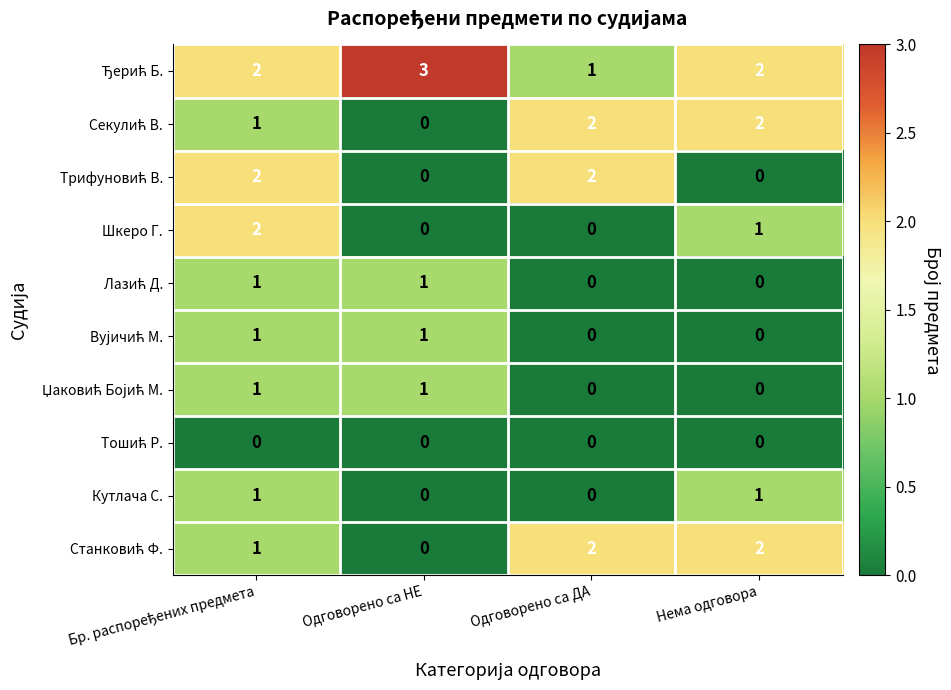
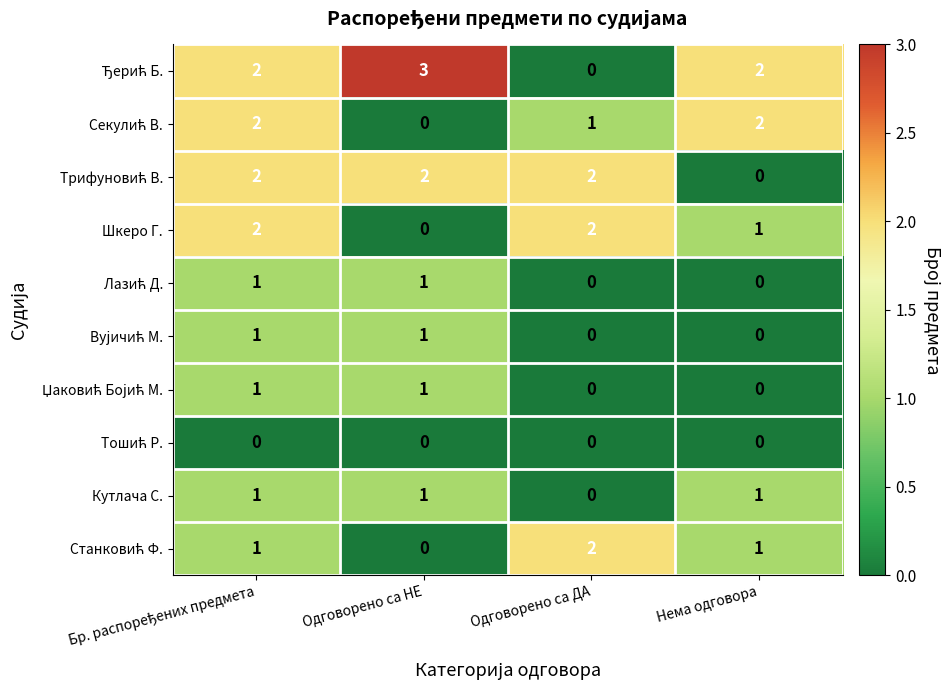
  {
    "Ђерић Б.": {
      "Бр. распоређених предмета": 2,
      "Одговорено са НЕ": 3,
-     "Одговорено са ДА": 1,
+     "Одговорено са ДА": 0,
      "Нема одговора": 2
    },
    "Секулић В.": {
-     "Бр. распоређених предмета": 1,
+     "Бр. распоређених предмета": 2,
      "Одговорено са НЕ": 0,
-     "Одговорено са ДА": 2,
+     "Одговорено са ДА": 1,
      "Нема одговора": 2
    },
    "Трифуновић В.": {
      "Бр. распоређених предмета": 2,
-     "Одговорено са НЕ": 0,
+     "Одговорено са НЕ": 2,
      "Одговорено са ДА": 2,
      "Нема одговора": 0
    },
    "Шкеро Г.": {
      "Бр. распоређених предмета": 2,
      "Одговорено са НЕ": 0,
-     "Одговорено са ДА": 0,
+     "Одговорено са ДА": 2,
      "Нема одговора": 1
    },
    "Лазић Д.": {
      "Бр. распоређених предмета": 1,
      "Одговорено са НЕ": 1,
      "Одговорено са ДА": 0,
      "Нема одговора": 0
    },
    "Вујичић М.": {
      "Бр. распоређених предмета": 1,
      "Одговорено са НЕ": 1,
      "Одговорено са ДА": 0,
      "Нема одговора": 0
    },
    "Џаковић Бојић М.": {
      "Бр. распоређених предмета": 1,
      "Одговорено са НЕ": 1,
      "Одговорено са ДА": 0,
      "Нема одговора": 0
    },
    "Тошић Р.": {
      "Бр. распоређених предмета": 0,
      "Одговорено са НЕ": 0,
      "Одговорено са ДА": 0,
      "Нема одговора": 0
    },
    "Кутлача С.": {
      "Бр. распоређених предмета": 1,
-     "Одговорено са НЕ": 0,
+     "Одговорено са НЕ": 1,
      "Одговорено са ДА": 0,
      "Нема одговора": 1
    },
    "Станковић Ф.": {
      "Бр. распоређених предмета": 1,
      "Одговорено са НЕ": 0,
      "Одговорено са ДА": 2,
-     "Нема одговора": 2
+     "Нема одговора": 1
    }
  }
